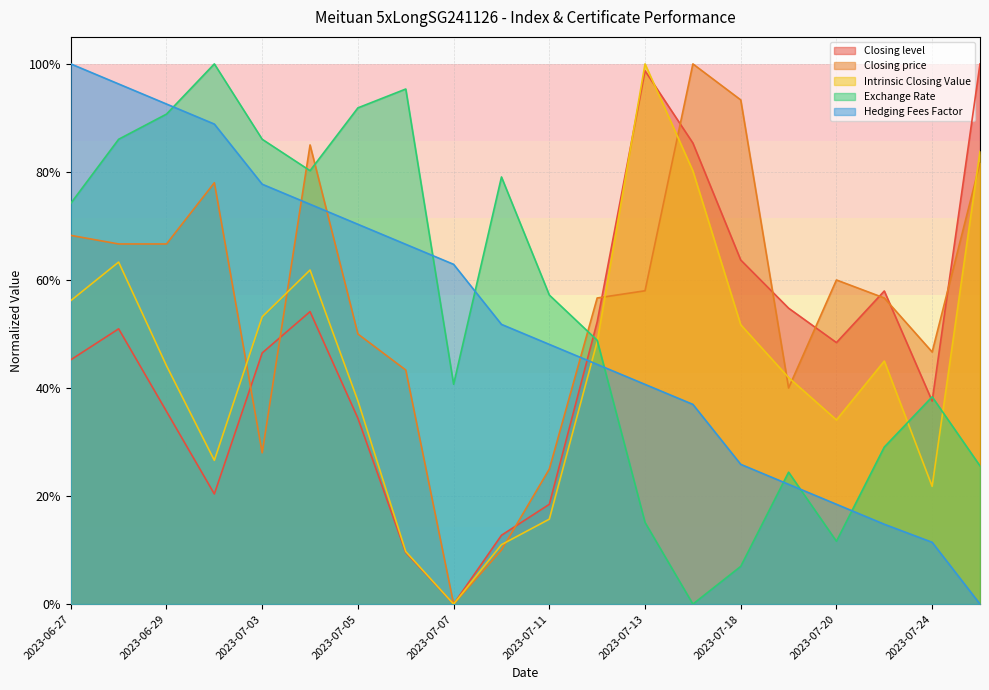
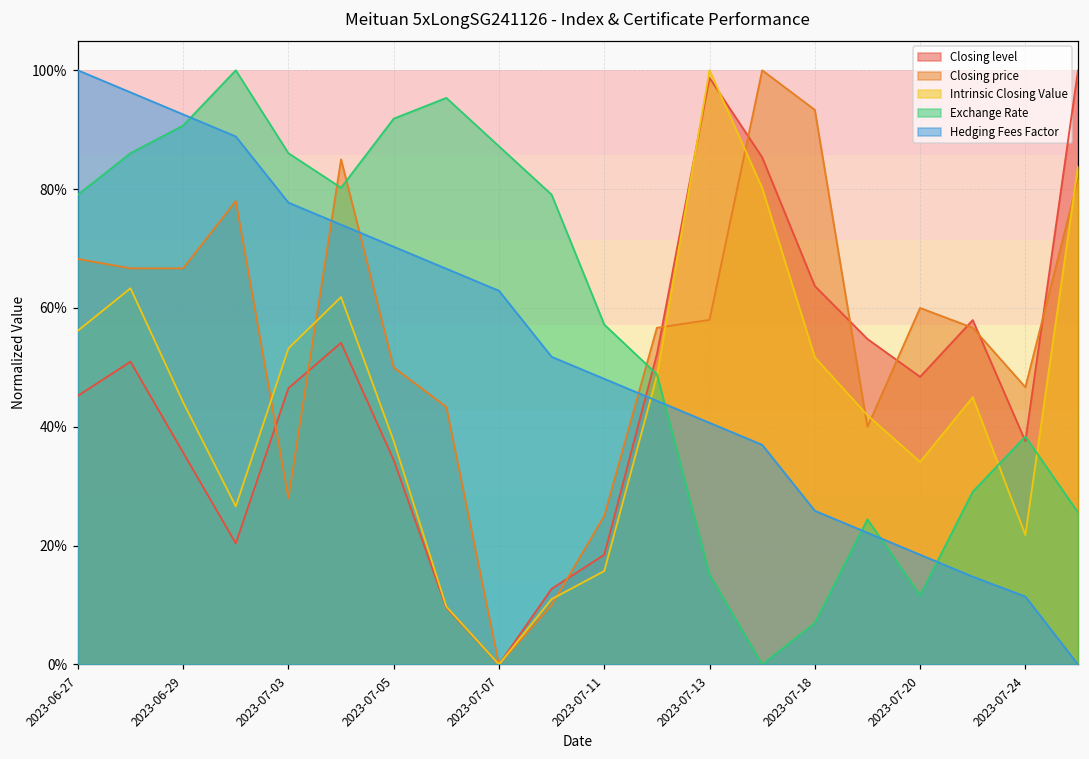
  {
    "Exchange Rate": {
-     "2023-06-27": "74%",
+     "2023-06-27": "79%",
      "2023-06-29": "91%",
      "2023-07-03": "86%",
      "2023-07-05": "92%",
-     "2023-07-07": "41%",
+     "2023-07-07": "87%",
      "2023-07-11": "57%",
      "2023-07-13": "15%",
      "2023-07-18": "7%",
      "2023-07-20": "12%",
      "2023-07-24": "38%"
    },
    "Hedging Fees Factor": {
      "2023-06-27": "100%",
      "2023-06-29": "93%",
      "2023-07-03": "78%",
      "2023-07-05": "70%",
      "2023-07-07": "63%",
      "2023-07-11": "48%",
      "2023-07-13": "41%",
      "2023-07-18": "26%",
      "2023-07-20": "18%",
      "2023-07-24": "11%"
    }
  }
